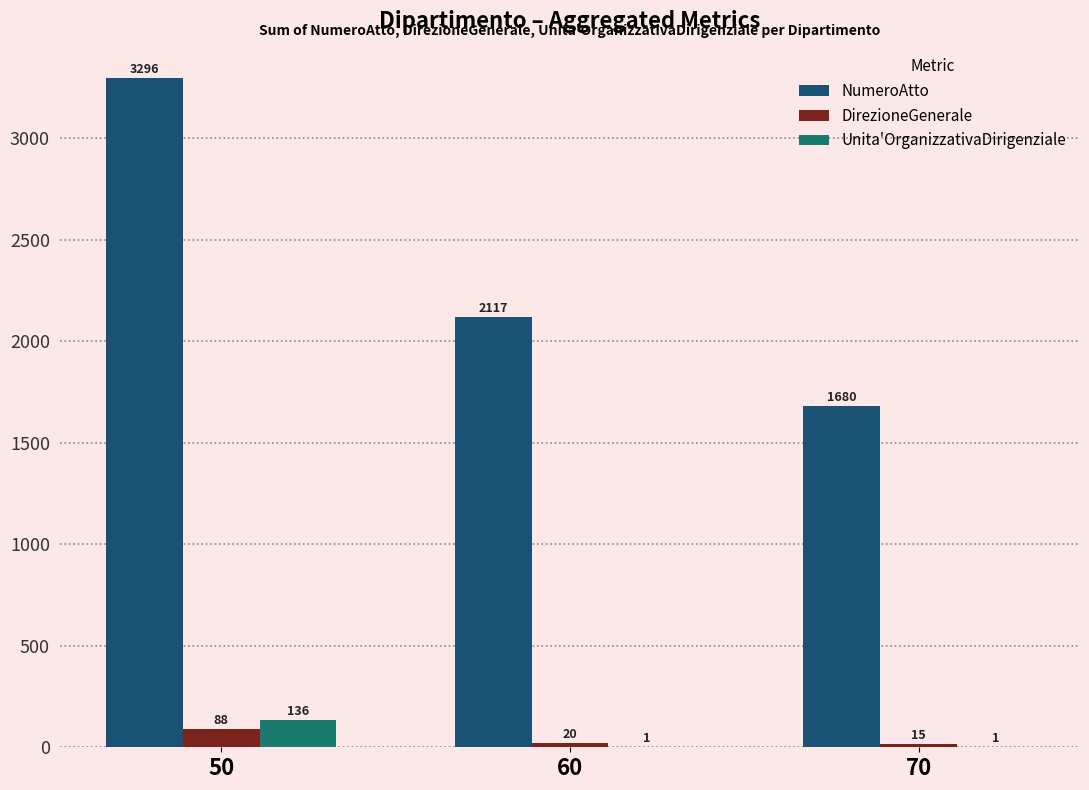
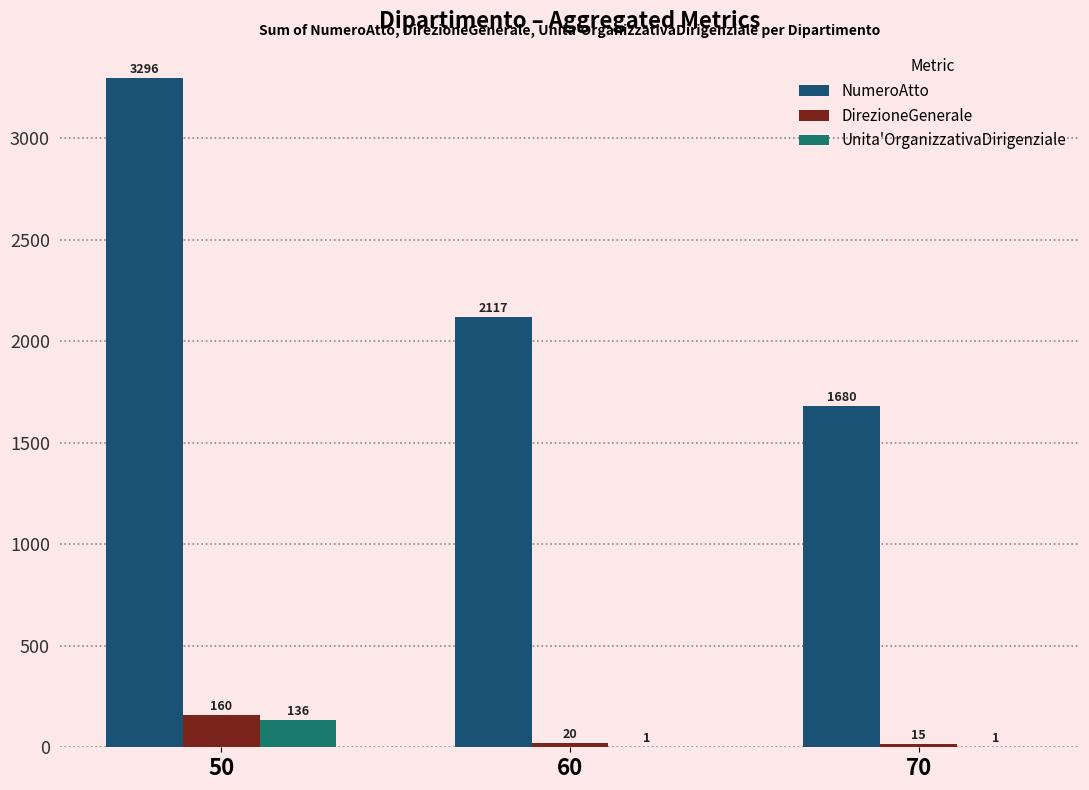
  {
    "DirezioneGenerale": {
-     "50": 88,
+     "50": 160,
      "60": 20,
      "70": 15
    }
  }
